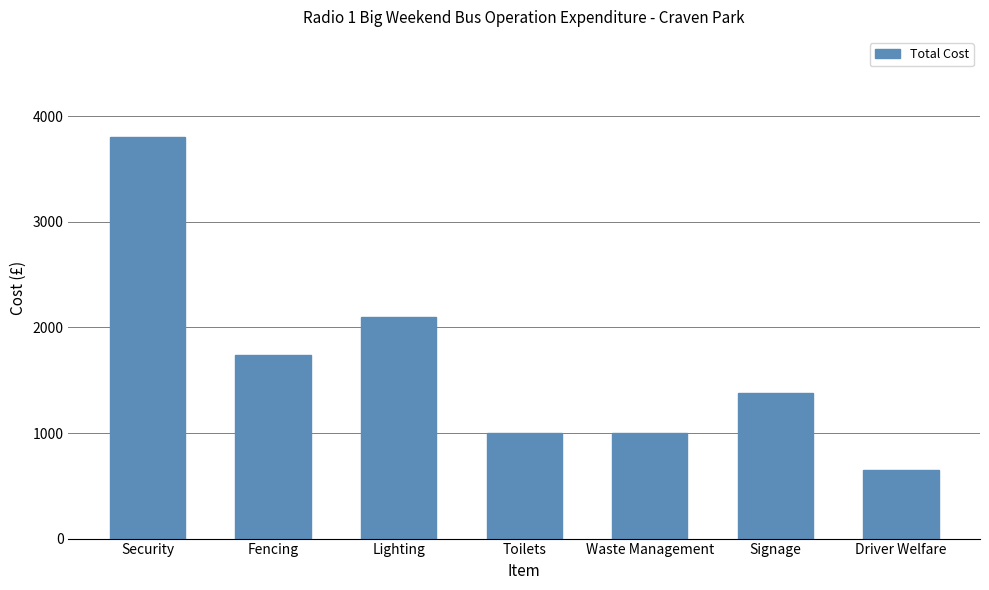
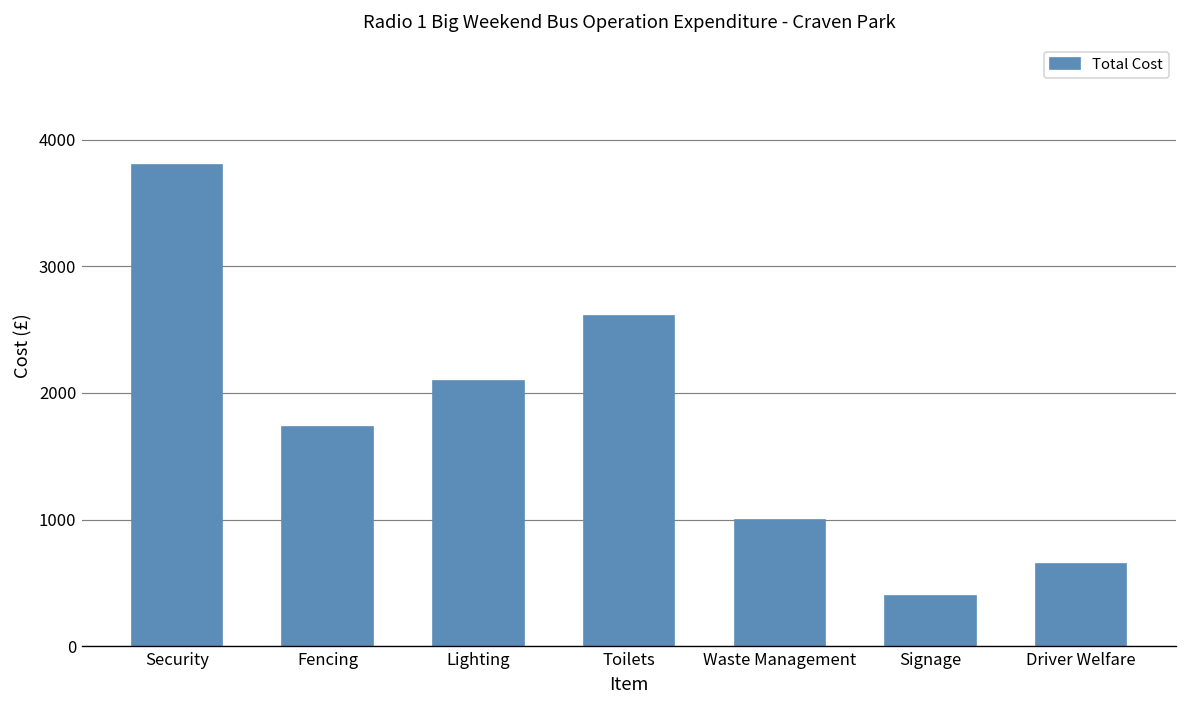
  {
    "Security": 3800,
    "Fencing": 1740,
    "Lighting": 2100,
-   "Toilets": 1000,
+   "Toilets": 2610,
    "Waste Management": 1000,
-   "Signage": 1380,
+   "Signage": 400,
    "Driver Welfare": 650
  }
